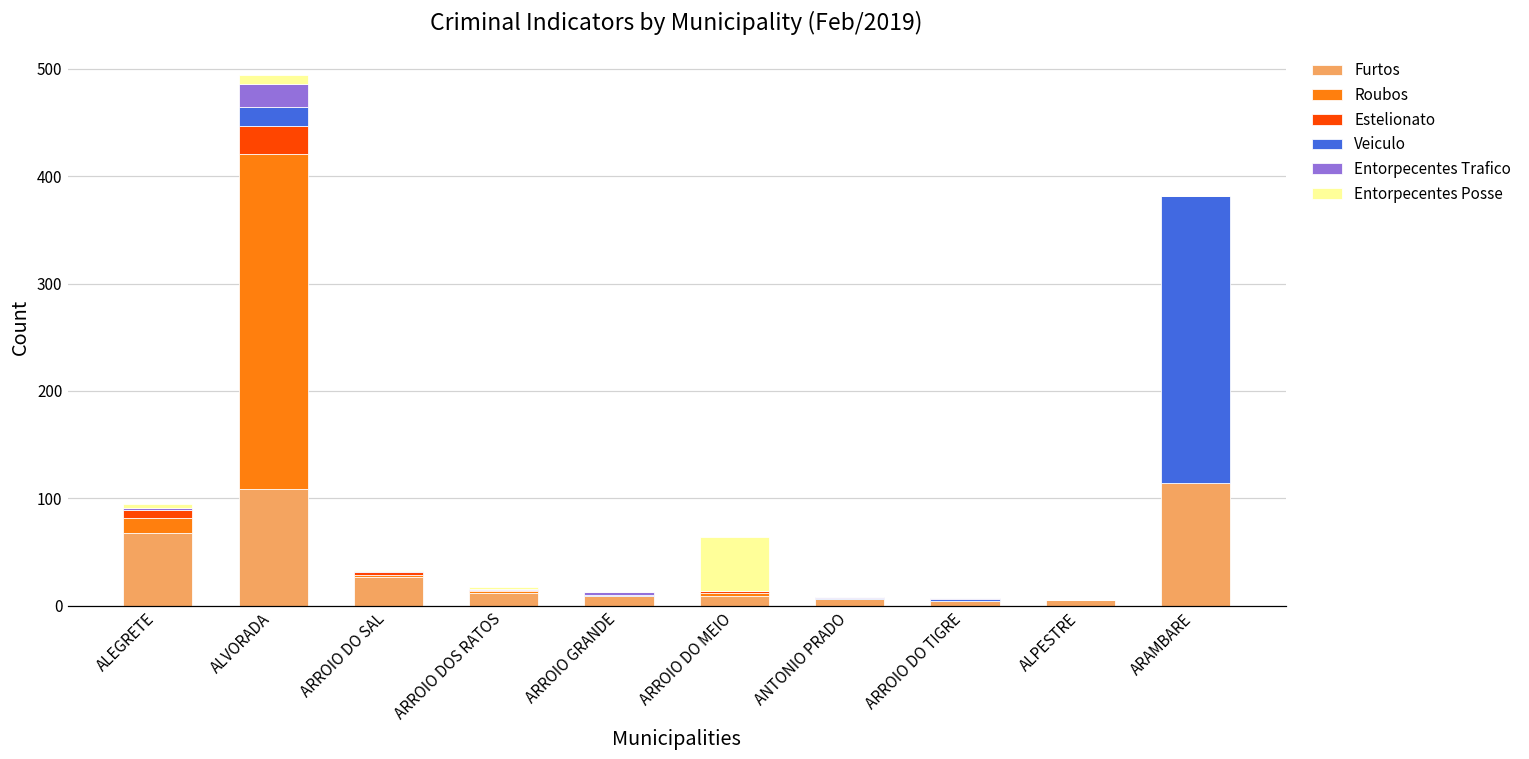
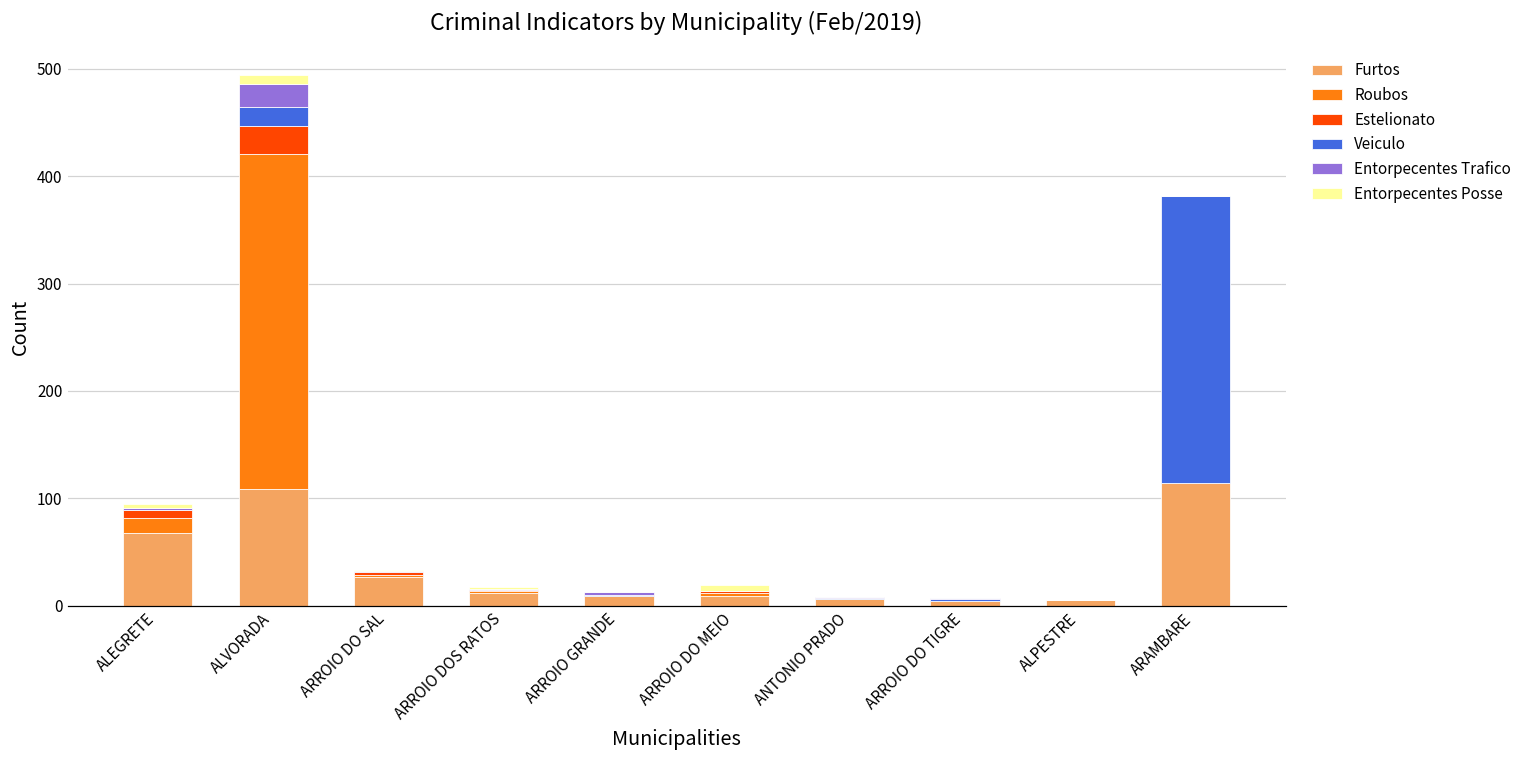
  {
    "Furtos": {
      "ALEGRETE": 70,
      "ALVORADA": 110,
      "ARROIO DO SAL": 30,
      "ARROIO DOS RATOS": 10,
      "ARROIO GRANDE": 10,
      "ARROIO DO MEIO": 10,
      "ANTONIO PRADO": 10,
      "ARROIO DO TIGRE": 0,
      "ALPESTRE": 10,
      "ARAMBARE": 110
    },
    "Veiculo": {
      "ALEGRETE": 0,
      "ALVORADA": 20,
      "ARROIO DO SAL": 0,
      "ARROIO DOS RATOS": 0,
      "ARROIO DO MEIO": 0,
      "ALPESTRE": 0,
      "ARAMBARE": 270
    },
    "Entorpecentes Trafico": {
      "ALVORADA": 20,
      "ARROIO GRANDE": 0,
      "ARROIO DO MEIO": 0,
      "ALPESTRE": 0,
      "ARAMBARE": 0
    },
    "Entorpecentes Posse": {
      "ALEGRETE": 0,
      "ALVORADA": 10,
      "ARROIO GRANDE": 0,
-     "ARROIO DO MEIO": 50,
+     "ARROIO DO MEIO": 10,
      "ANTONIO PRADO": 0,
      "ARROIO DO TIGRE": 0,
      "ALPESTRE": 0,
      "ARAMBARE": 0
    }
  }
